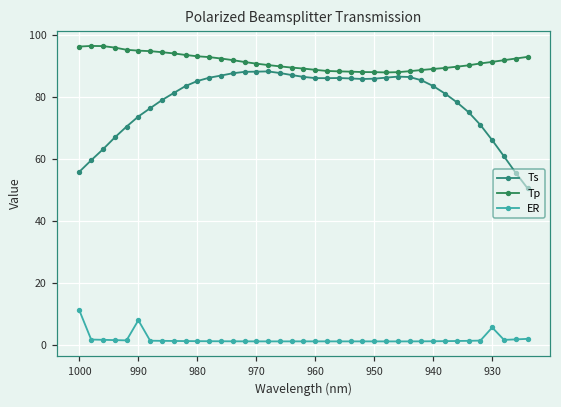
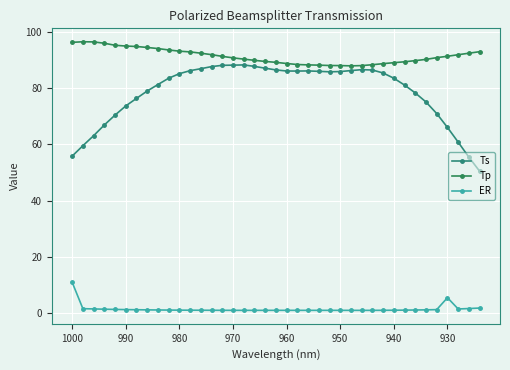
  {
    "ER": {
      "1000": 11,
-     "990": 8,
+     "990": 1,
      "980": 1,
      "970": 1,
      "960": 1,
      "950": 1,
      "940": 1,
      "930": 6
    }
  }
